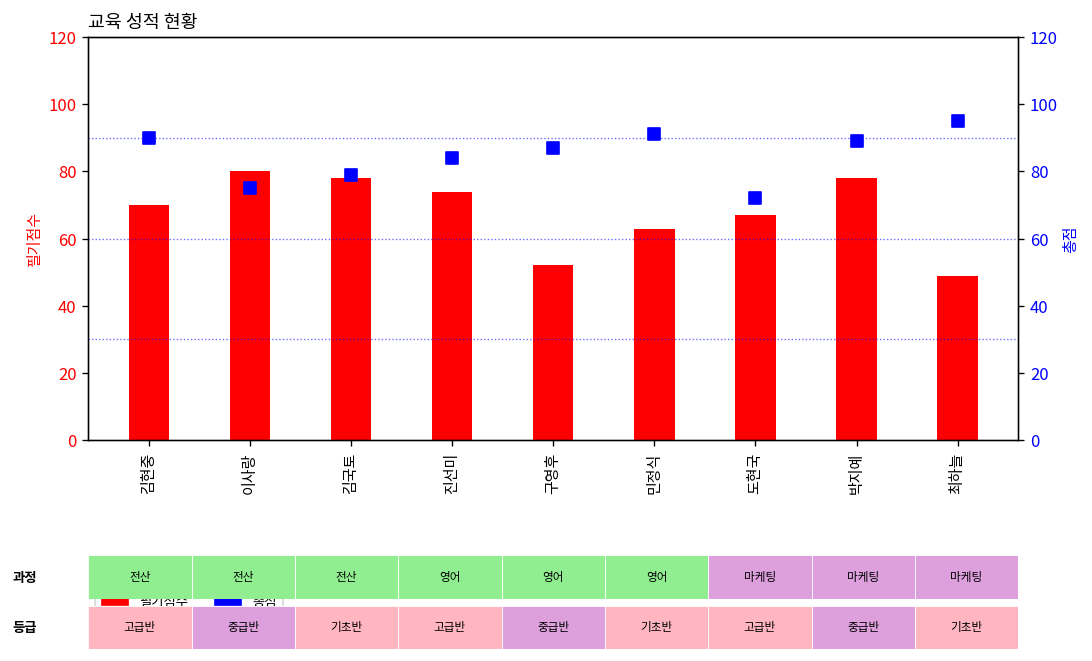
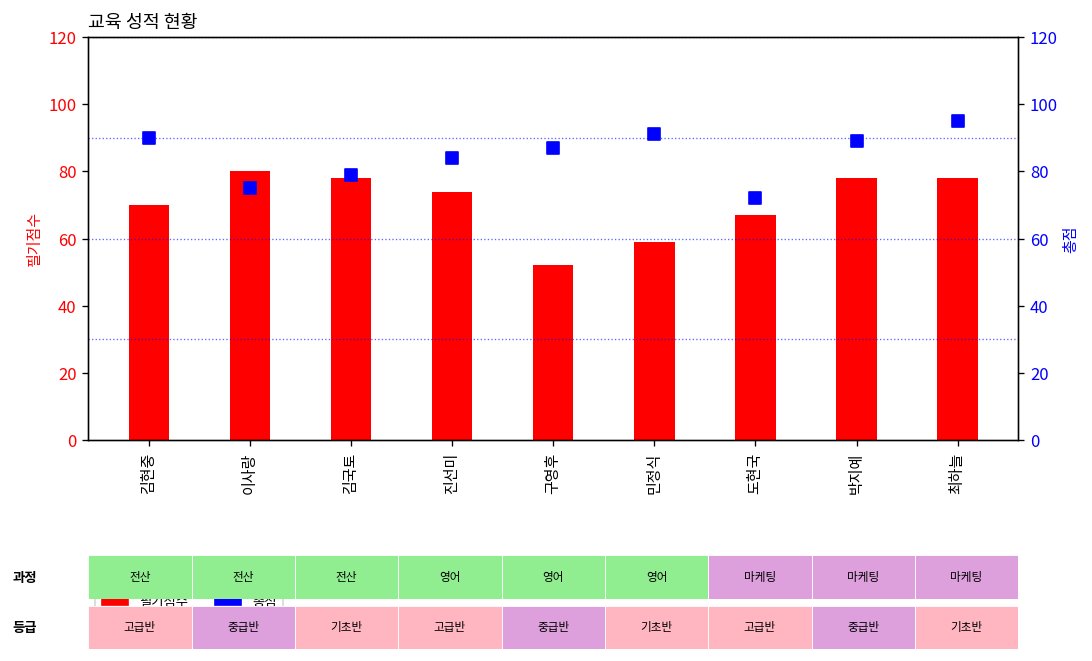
  {
    "교육 성적 현황": {
      "필기점수": {
        "김현중": 70,
        "이사랑": 80,
        "김국토": 78,
        "진선미": 74,
        "구영후": 52,
-       "민정식": 63,
+       "민정식": 59,
        "도현국": 67,
        "박지예": 78,
-       "최하늘": 49
+       "최하늘": 78
      }
    }
  }
